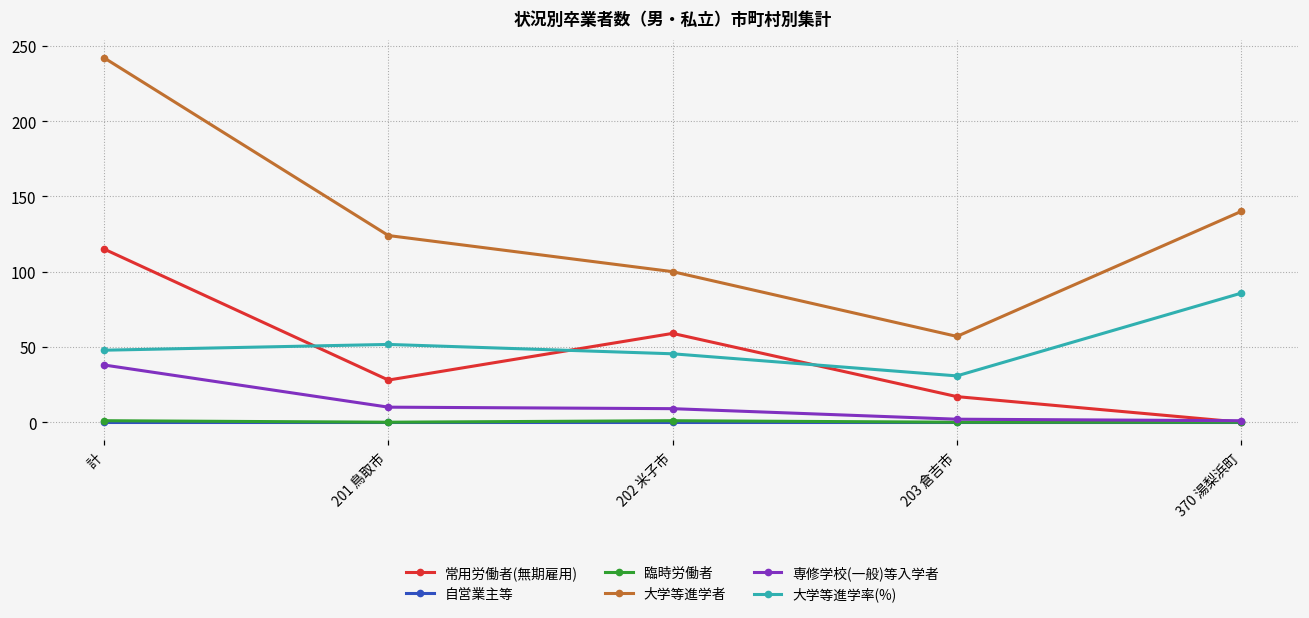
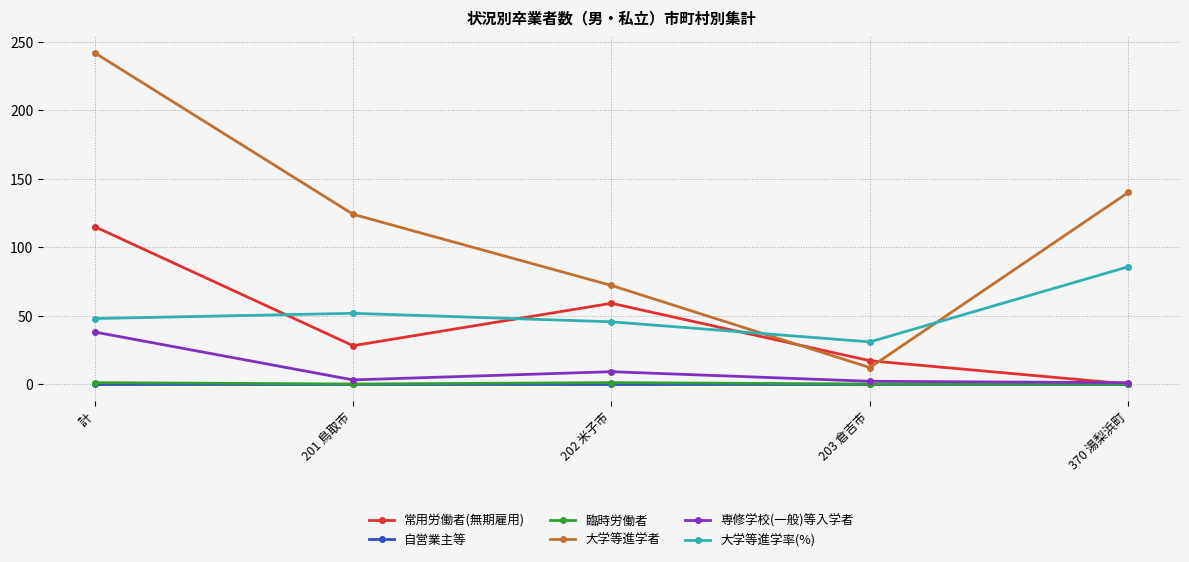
  {
    "常用労働者(無期雇用)": {
      "計": 115,
      "201 鳥取市": 28,
      "202 米子市": 59,
      "203 倉吉市": 17
    },
    "大学等進学者": {
      "計": 242,
      "201 鳥取市": 124,
-     "202 米子市": 100,
-     "203 倉吉市": 57,
+     "202 米子市": 72,
+     "203 倉吉市": 12,
      "370 湯梨浜町": 140
    },
    "専修学校(一般)等入学者": {
      "計": 38,
-     "201 鳥取市": 10,
+     "201 鳥取市": 3,
      "202 米子市": 9,
      "203 倉吉市": 2
    },
    "大学等進学率(%)": {
      "計": 48,
      "201 鳥取市": 52,
      "202 米子市": 45,
      "203 倉吉市": 31,
      "370 湯梨浜町": 86
    }
  }
